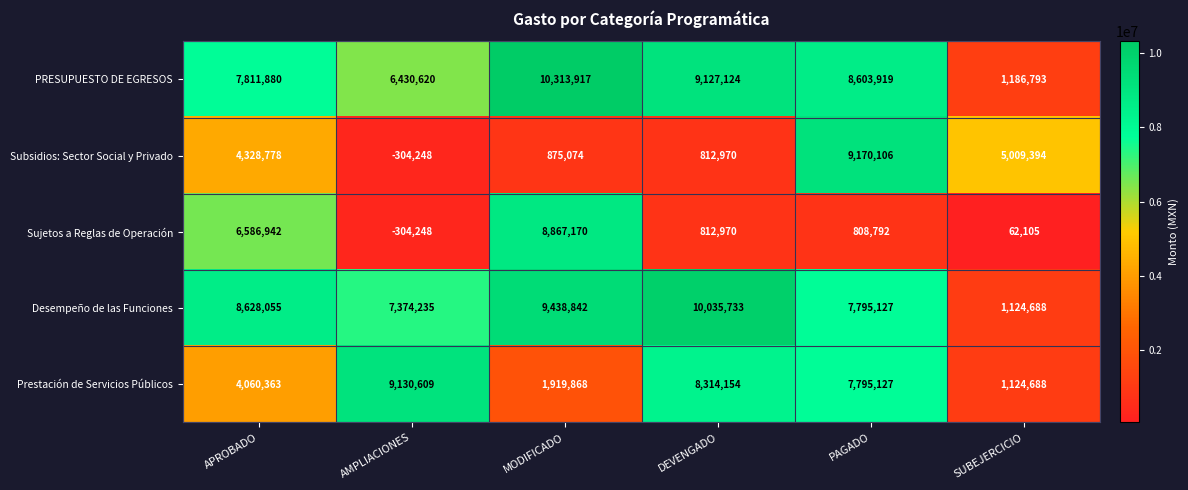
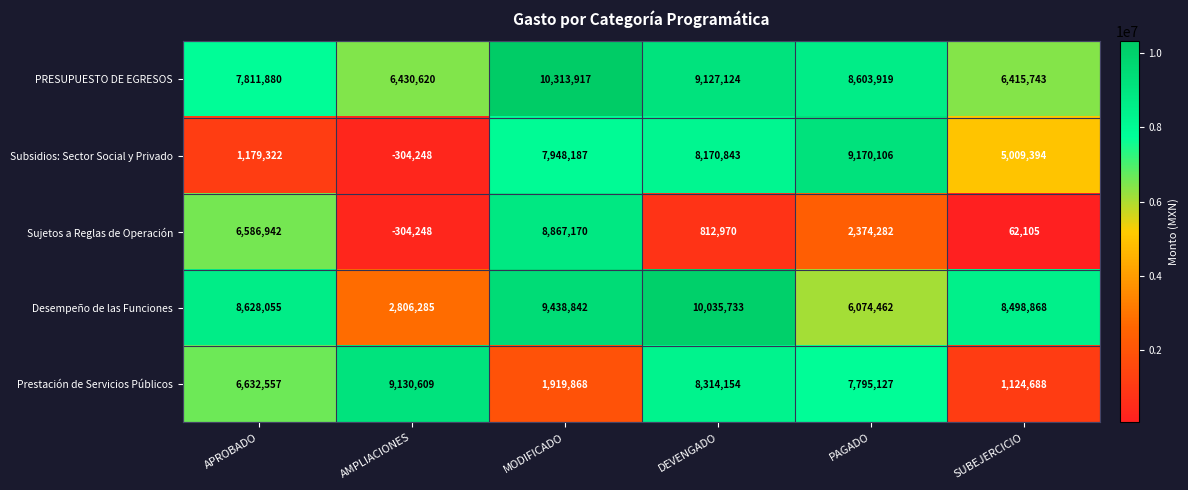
  {
    "PRESUPUESTO DE EGRESOS": {
      "APROBADO": "7,811,880",
      "AMPLIACIONES": "6,430,620",
      "MODIFICADO": "10,313,917",
      "DEVENGADO": "9,127,124",
      "PAGADO": "8,603,919",
-     "SUBEJERCICIO": "1,186,793"
+     "SUBEJERCICIO": "6,415,743"
    },
    "Subsidios: Sector Social y Privado": {
-     "APROBADO": "4,328,778",
+     "APROBADO": "1,179,322",
      "AMPLIACIONES": "-304,248",
-     "MODIFICADO": "875,074",
-     "DEVENGADO": "812,970",
+     "MODIFICADO": "7,948,187",
+     "DEVENGADO": "8,170,843",
      "PAGADO": "9,170,106",
      "SUBEJERCICIO": "5,009,394"
    },
    "Sujetos a Reglas de Operación": {
      "APROBADO": "6,586,942",
      "AMPLIACIONES": "-304,248",
      "MODIFICADO": "8,867,170",
      "DEVENGADO": "812,970",
-     "PAGADO": "808,792",
+     "PAGADO": "2,374,282",
      "SUBEJERCICIO": "62,105"
    },
    "Desempeño de las Funciones": {
      "APROBADO": "8,628,055",
-     "AMPLIACIONES": "7,374,235",
+     "AMPLIACIONES": "2,806,285",
      "MODIFICADO": "9,438,842",
      "DEVENGADO": "10,035,733",
-     "PAGADO": "7,795,127",
-     "SUBEJERCICIO": "1,124,688"
+     "PAGADO": "6,074,462",
+     "SUBEJERCICIO": "8,498,868"
    },
    "Prestación de Servicios Públicos": {
-     "APROBADO": "4,060,363",
+     "APROBADO": "6,632,557",
      "AMPLIACIONES": "9,130,609",
      "MODIFICADO": "1,919,868",
      "DEVENGADO": "8,314,154",
      "PAGADO": "7,795,127",
      "SUBEJERCICIO": "1,124,688"
    }
  }
